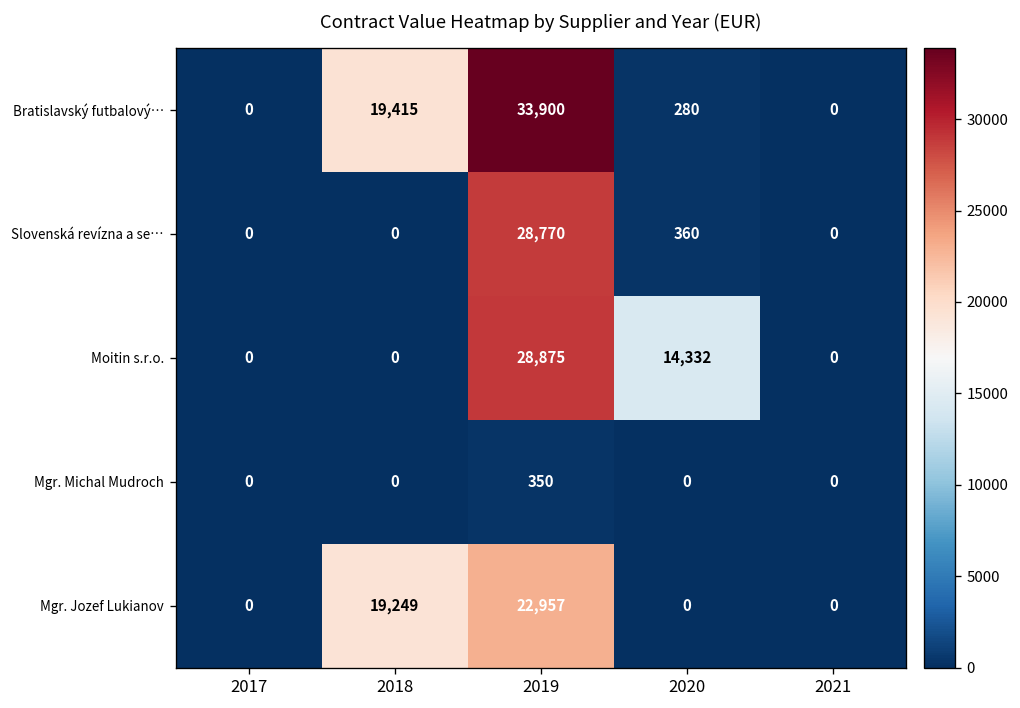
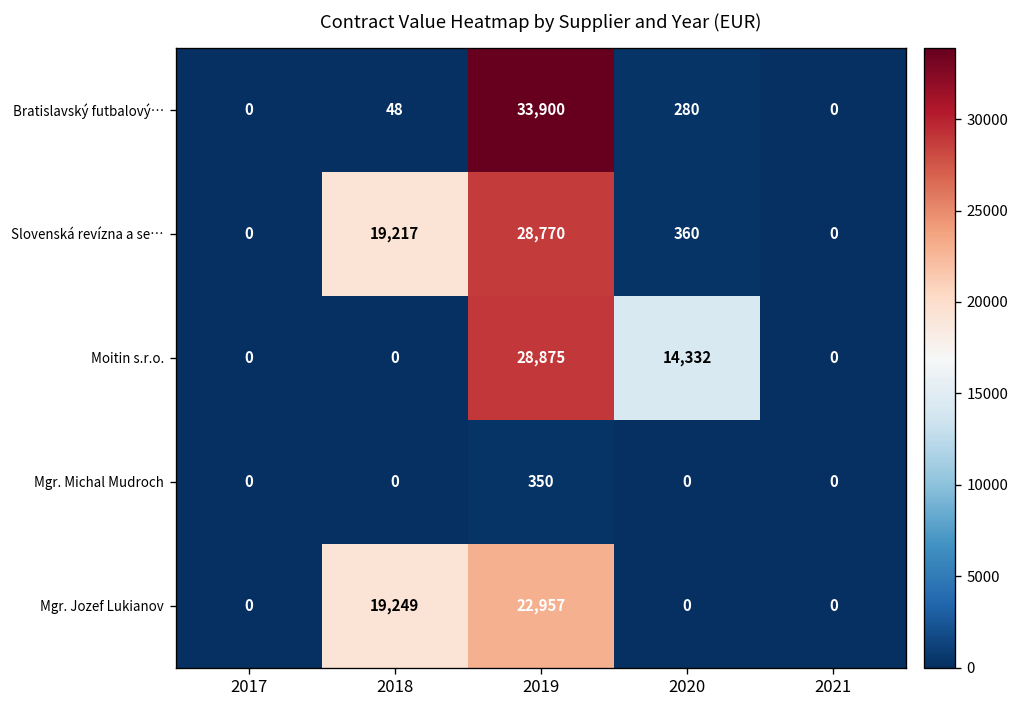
  {
    "Bratislavský futbalový…": {
      "2017": "0",
-     "2018": "19,415",
+     "2018": "48",
      "2019": "33,900",
      "2020": "280",
      "2021": "0"
    },
    "Slovenská revízna a se…": {
      "2017": "0",
-     "2018": "0",
+     "2018": "19,217",
      "2019": "28,770",
      "2020": "360",
      "2021": "0"
    },
    "Moitin s.r.o.": {
      "2017": "0",
      "2018": "0",
      "2019": "28,875",
      "2020": "14,332",
      "2021": "0"
    },
    "Mgr. Michal Mudroch": {
      "2017": "0",
      "2018": "0",
      "2019": "350",
      "2020": "0",
      "2021": "0"
    },
    "Mgr. Jozef Lukianov": {
      "2017": "0",
      "2018": "19,249",
      "2019": "22,957",
      "2020": "0",
      "2021": "0"
    }
  }
